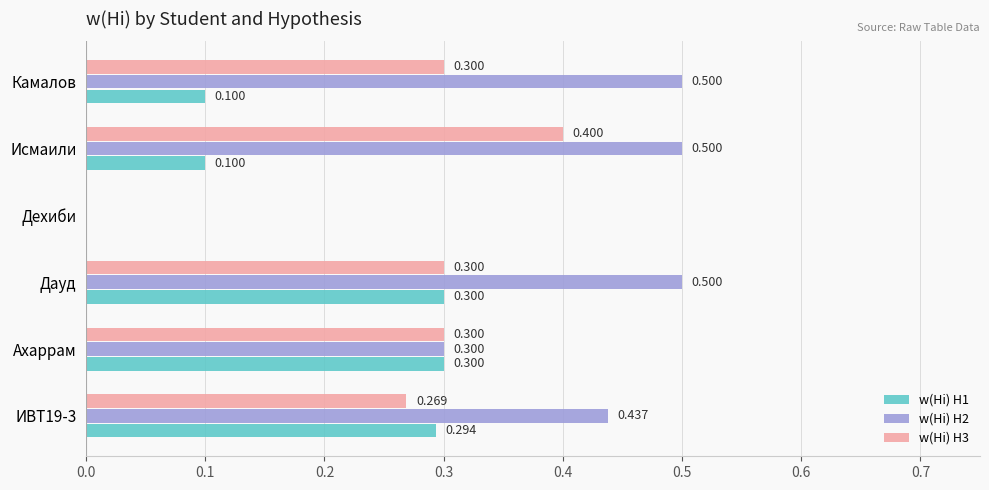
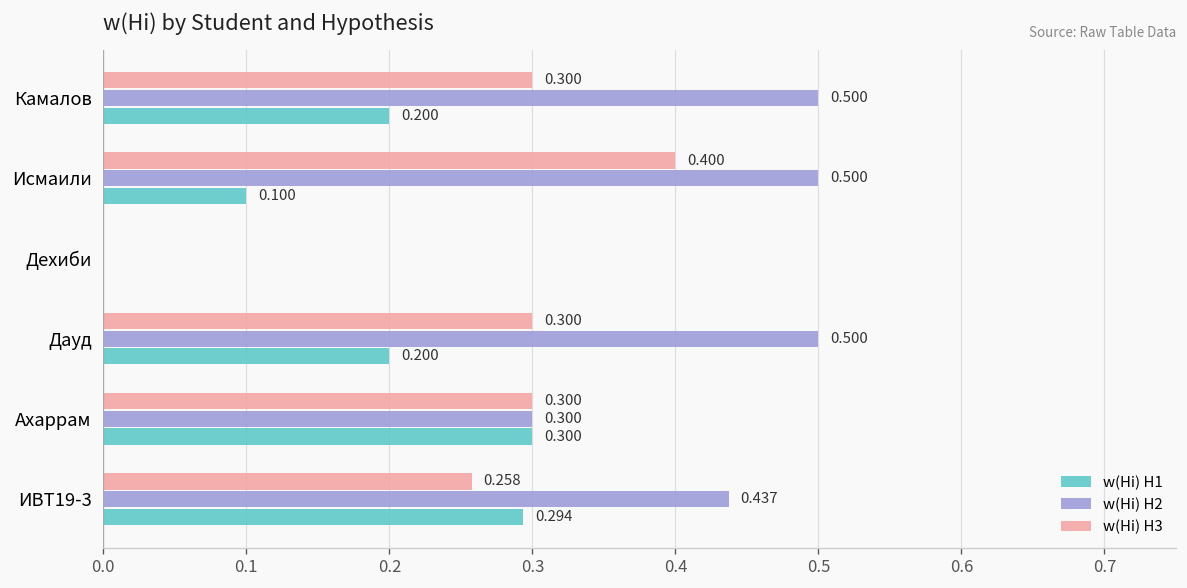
  {
    "w(Hi) H1": {
-     "Камалов": 0.100,
+     "Камалов": 0.200,
      "Исмаили": 0.100,
-     "Дауд": 0.300,
+     "Дауд": 0.200,
      "Ахаррам": 0.300,
      "ИВТ19-3": 0.294
    },
    "w(Hi) H2": {
      "Камалов": 0.500,
      "Исмаили": 0.500,
      "Дауд": 0.500,
      "Ахаррам": 0.300,
      "ИВТ19-3": 0.437
    },
    "w(Hi) H3": {
      "Камалов": 0.300,
      "Исмаили": 0.400,
      "Дауд": 0.300,
      "Ахаррам": 0.300,
-     "ИВТ19-3": 0.269
+     "ИВТ19-3": 0.258
    }
  }
